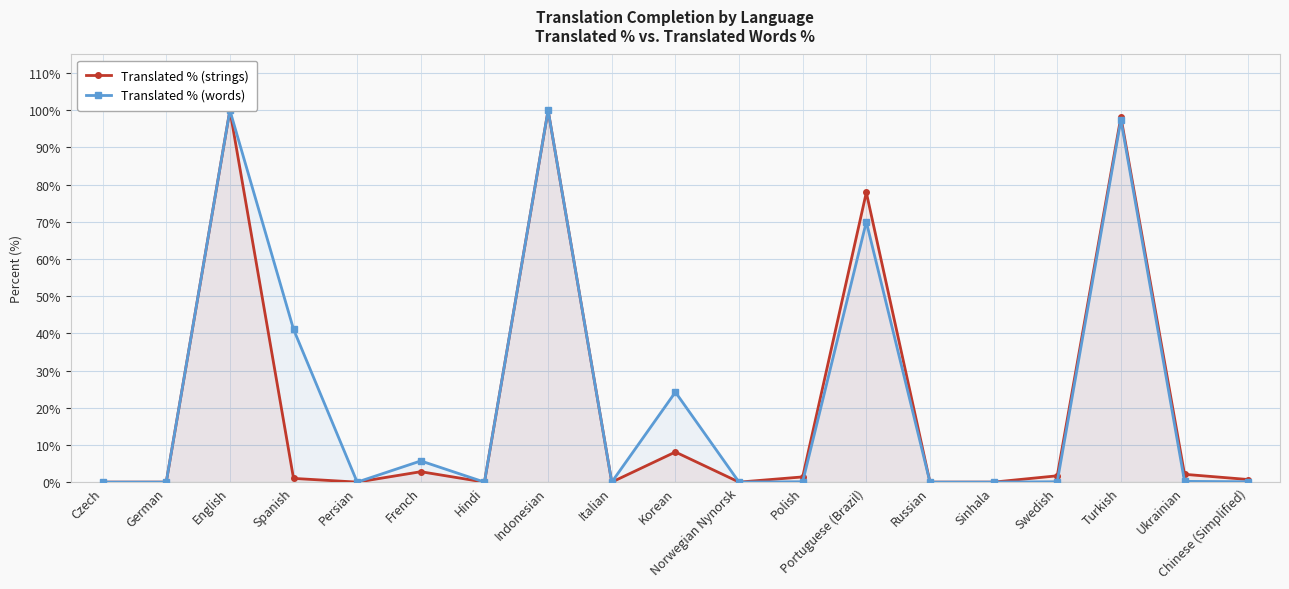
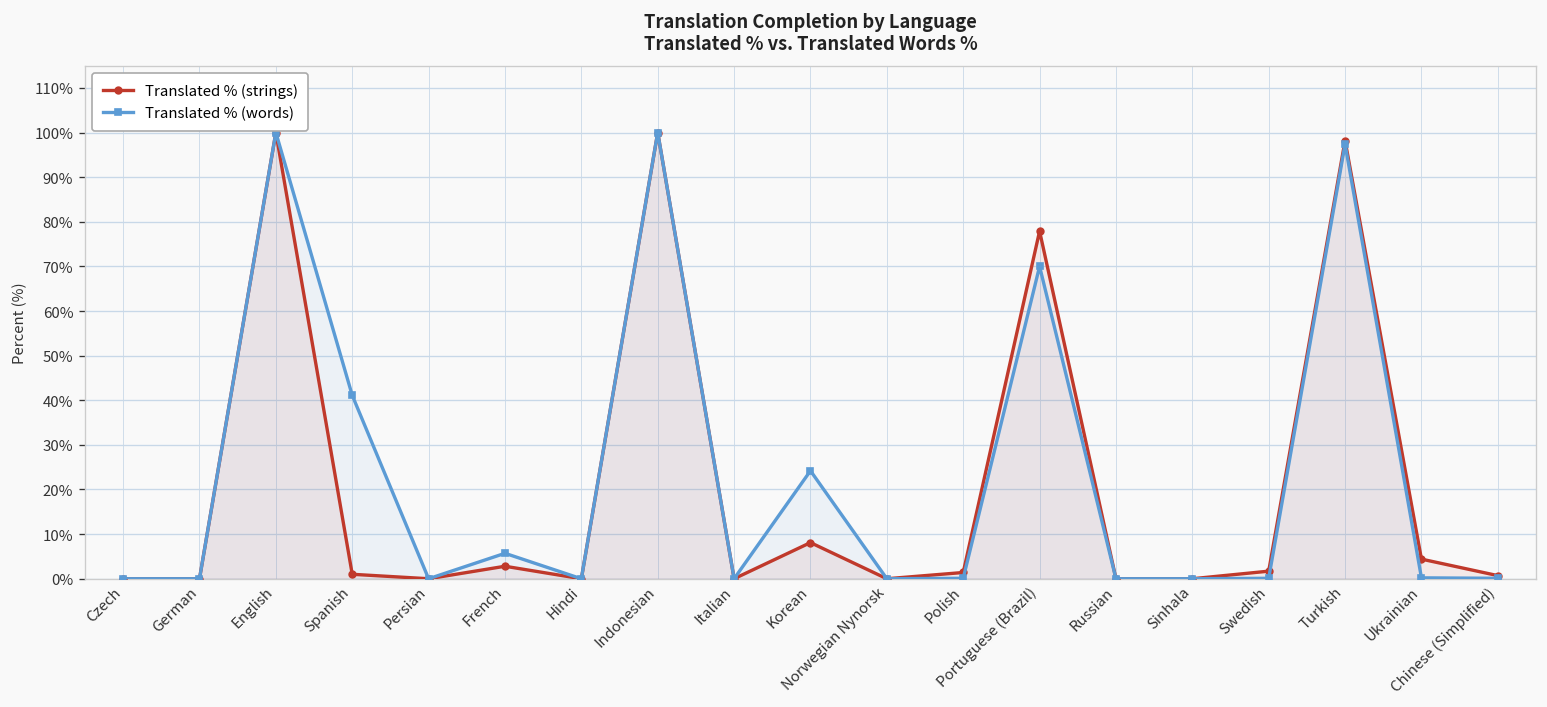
  {
    "Translated % (strings)": {
      "Spanish": "1%",
      "French": "3%",
      "Korean": "8%",
      "Polish": "1%",
      "Portuguese (Brazil)": "78%",
      "Swedish": "2%",
      "Turkish": "98%",
-     "Ukrainian": "2%"
+     "Ukrainian": "4%"
    },
    "Translated % (words)": {
      "Spanish": "41%",
      "French": "6%",
      "Korean": "24%",
      "Polish": "0%",
      "Portuguese (Brazil)": "70%",
      "Swedish": "0%",
      "Turkish": "97%",
      "Ukrainian": "0%"
    }
  }
